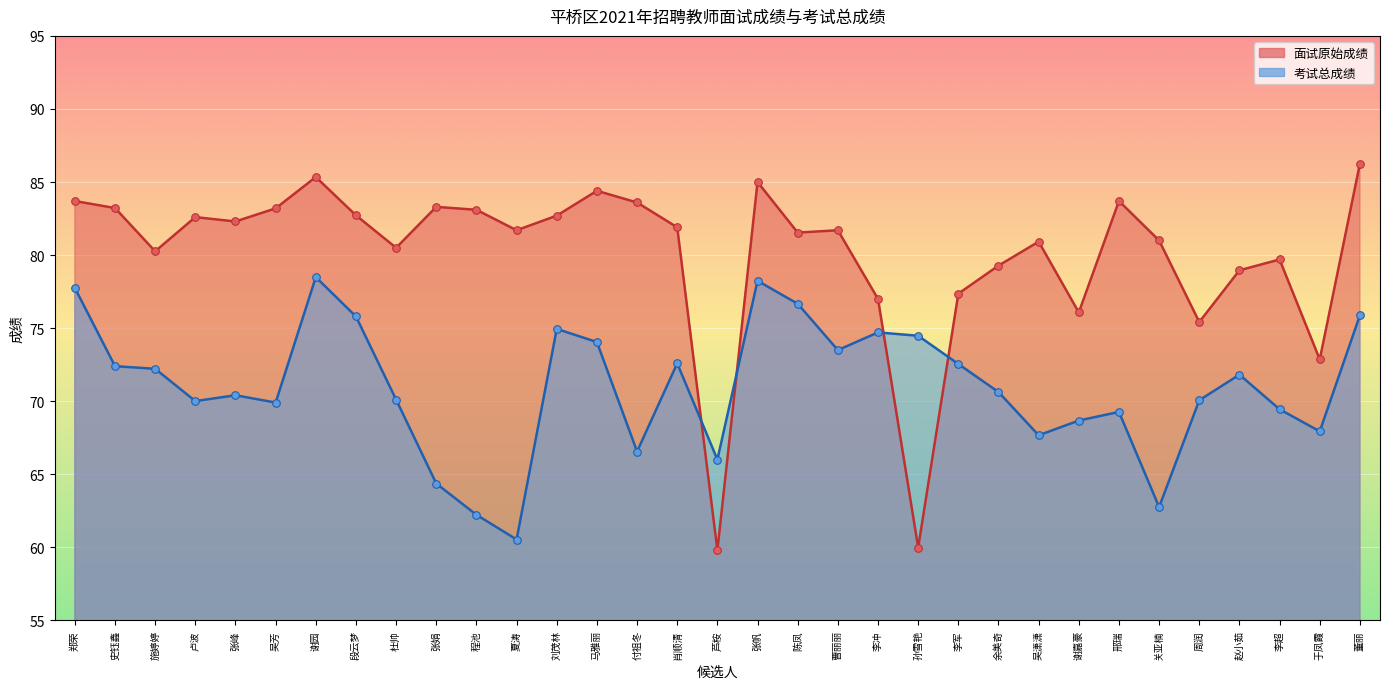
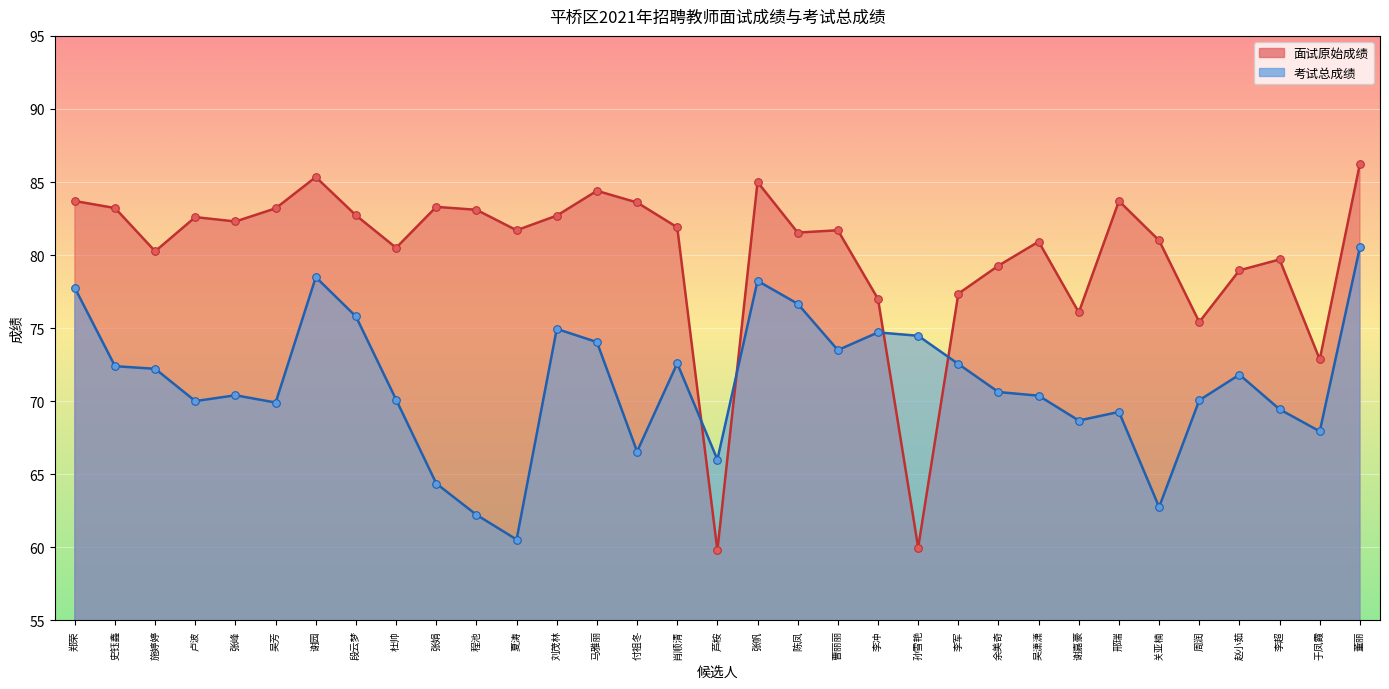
  {
    "面试原始成绩": {
      "郑荣": 83.7,
      "史钰鑫": 83.2,
      "施婷婷": 80.3,
      "卢波": 82.6,
      "张峰": 82.3,
      "吴芳": 83.2,
      "谢园": 85.3,
      "段云梦": 82.7,
      "杜帅": 80.5,
      "张娟": 83.3,
      "程池": 83.1,
      "夏涛": 81.7,
      "刘茂林": 82.7,
      "马雅丽": 84.4,
      "付祖冬": 83.6,
      "肖顺清": 81.9,
      "芦桉": 59.8,
      "张帆": 85.0,
      "陈凤": 81.5,
      "曹丽丽": 81.7,
      "李冲": 77.0,
      "孙雪艳": 60.0,
      "李军": 77.4,
      "余美奇": 79.3,
      "吴潇潇": 80.9,
      "谢嘉豪": 76.1,
      "邢瑞": 83.7,
      "关亚楠": 81.0,
      "周润": 75.4,
      "赵小茹": 79.0,
      "李超": 79.7,
      "于凤霞": 72.9,
      "董丽": 86.3
    },
    "考试总成绩": {
      "郑荣": 77.8,
      "史钰鑫": 72.4,
      "施婷婷": 72.2,
      "卢波": 70.0,
      "张峰": 70.4,
      "吴芳": 69.9,
      "谢园": 78.5,
      "段云梦": 75.8,
      "杜帅": 70.1,
      "张娟": 64.4,
      "程池": 62.2,
      "夏涛": 60.5,
      "刘茂林": 75.0,
      "马雅丽": 74.1,
      "付祖冬": 66.6,
      "肖顺清": 72.6,
      "芦桉": 66.0,
      "张帆": 78.2,
      "陈凤": 76.7,
      "曹丽丽": 73.5,
      "李冲": 74.7,
      "孙雪艳": 74.5,
      "李军": 72.6,
      "余美奇": 70.6,
-     "吴潇潇": 67.7,
+     "吴潇潇": 70.4,
      "谢嘉豪": 68.7,
      "邢瑞": 69.3,
      "关亚楠": 62.8,
      "周润": 70.1,
      "赵小茹": 71.8,
      "李超": 69.5,
      "于凤霞": 67.9,
-     "董丽": 75.9
+     "董丽": 80.5
    }
  }
